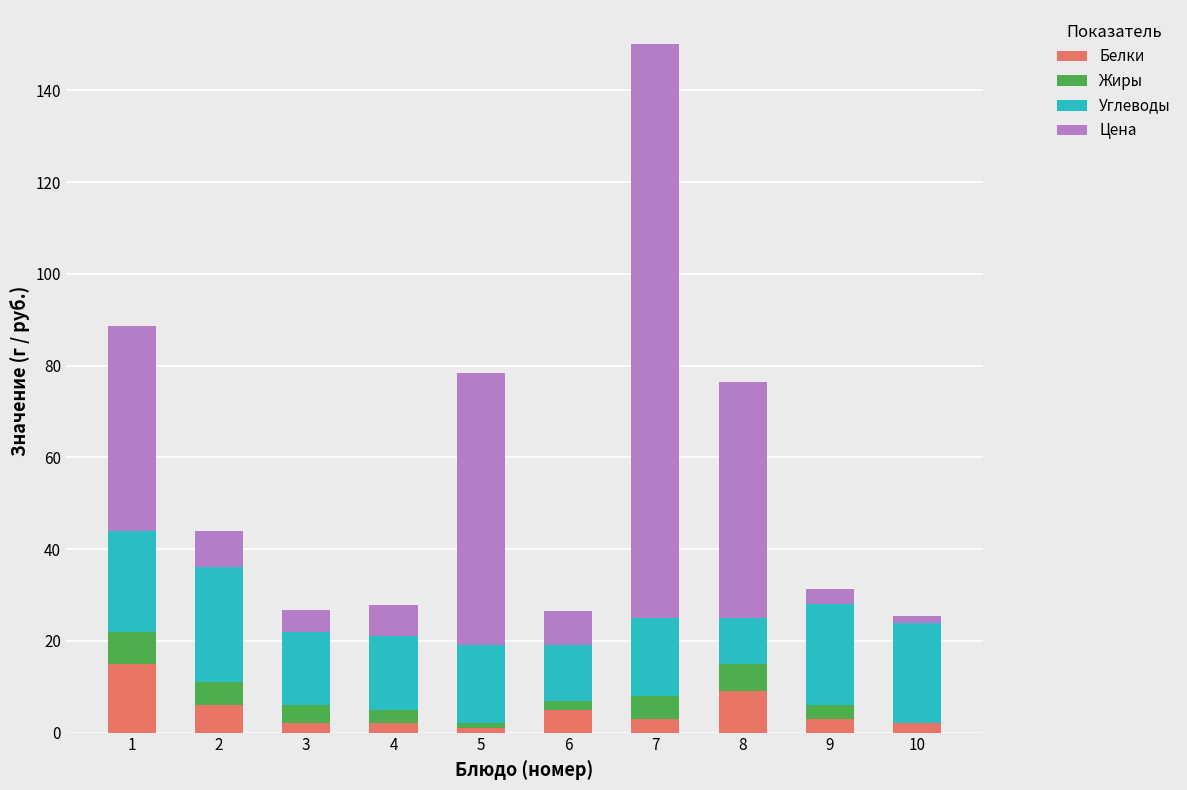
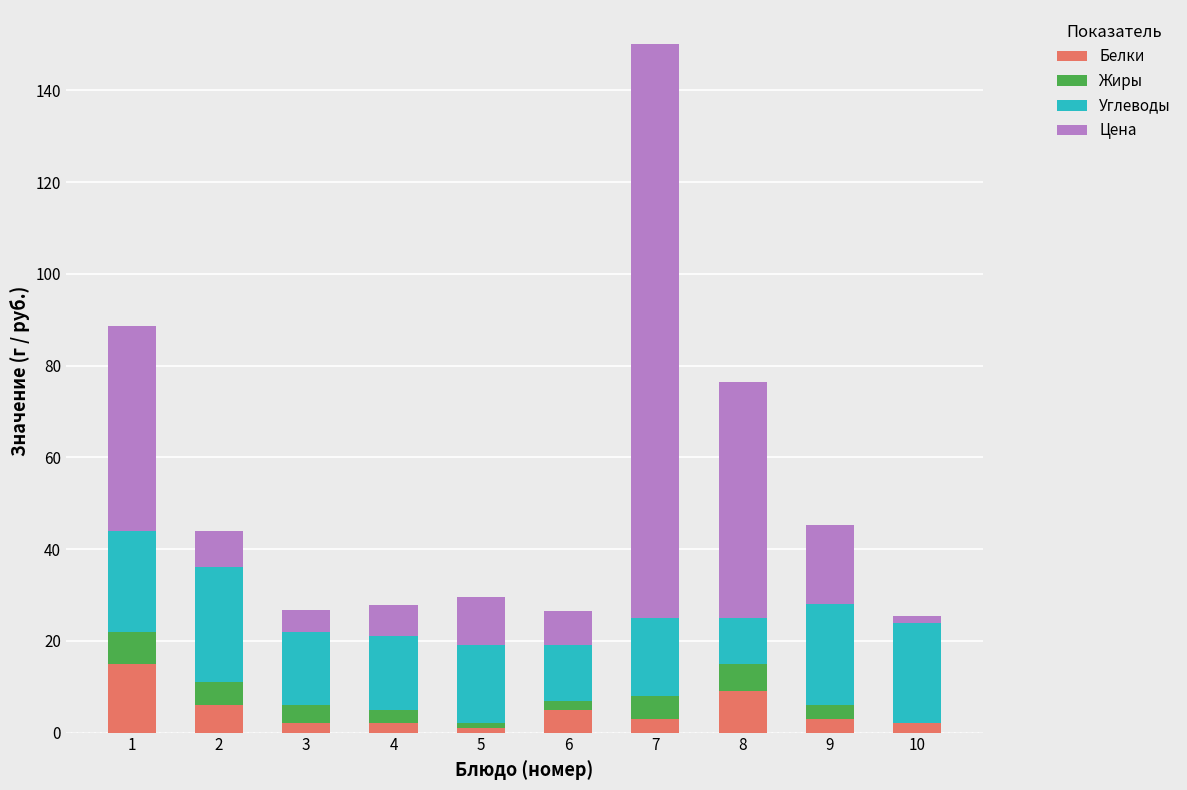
  {
    "Жиры": {
      "1": 7,
      "2": 5,
      "3": 4,
      "4": 3,
      "5": 1,
      "6": 2,
      "7": 5,
      "8": 6,
      "9": 3,
      "10": 0
    },
    "Углеводы": {
      "1": 22,
      "2": 25,
      "3": 16,
      "4": 16,
      "5": 17,
      "6": 12,
      "7": 17,
      "8": 10,
      "9": 22,
      "10": 22
    },
    "Цена": {
      "1": 45,
      "2": 8,
      "3": 5,
      "4": 7,
-     "5": 59,
+     "5": 11,
      "6": 8,
      "7": 125,
      "8": 51,
-     "9": 3,
+     "9": 17,
      "10": 1
    }
  }
